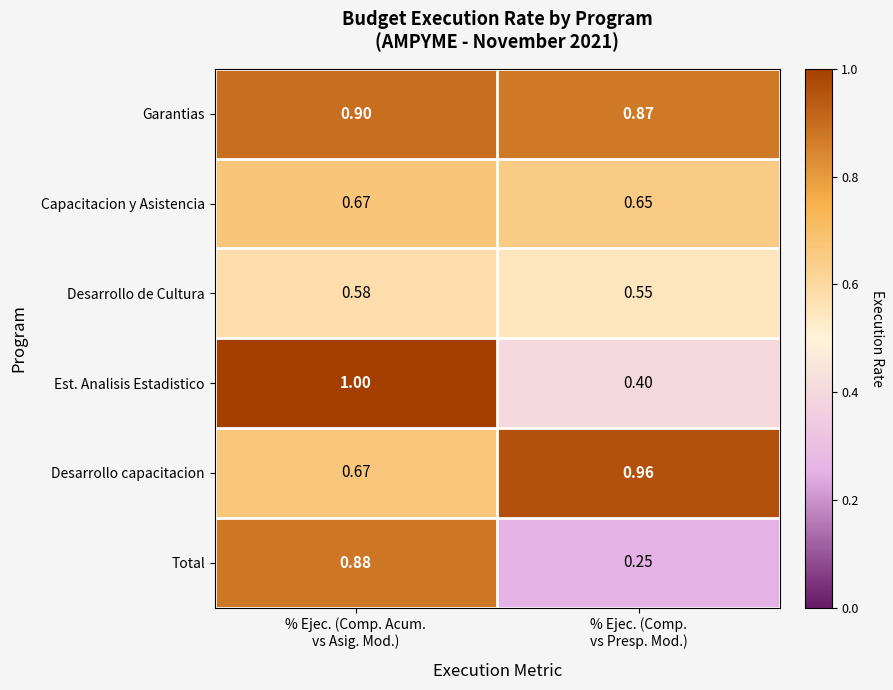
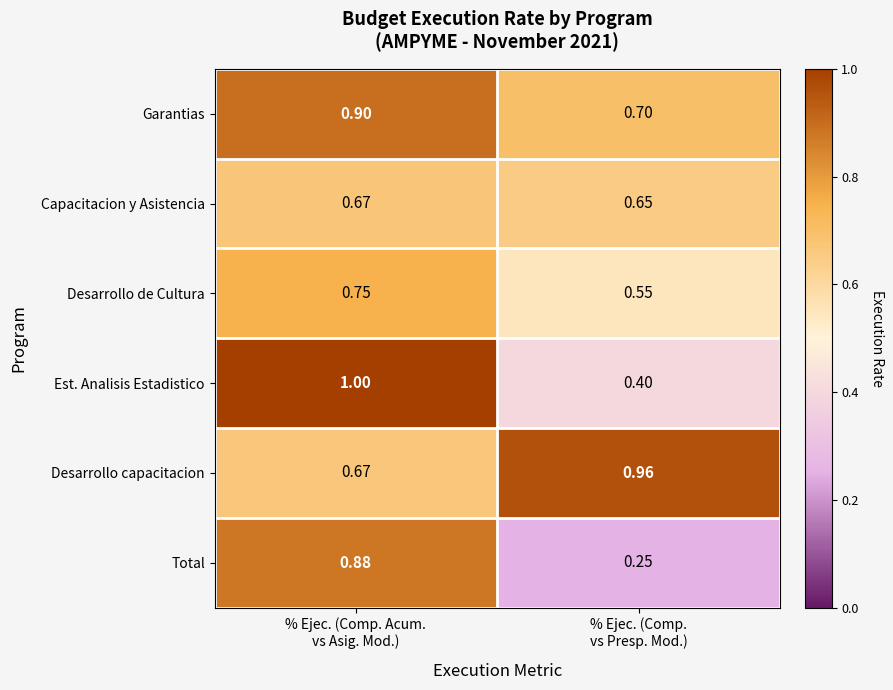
  {
    "Garantias": {
      "% Ejec. (Comp. Acum. vs Asig. Mod.)": 0.90,
-     "% Ejec. (Comp. vs Presp. Mod.)": 0.87
+     "% Ejec. (Comp. vs Presp. Mod.)": 0.70
    },
    "Capacitacion y Asistencia": {
      "% Ejec. (Comp. Acum. vs Asig. Mod.)": 0.67,
      "% Ejec. (Comp. vs Presp. Mod.)": 0.65
    },
    "Desarrollo de Cultura": {
-     "% Ejec. (Comp. Acum. vs Asig. Mod.)": 0.58,
+     "% Ejec. (Comp. Acum. vs Asig. Mod.)": 0.75,
      "% Ejec. (Comp. vs Presp. Mod.)": 0.55
    },
    "Est. Analisis Estadistico": {
      "% Ejec. (Comp. Acum. vs Asig. Mod.)": 1.00,
      "% Ejec. (Comp. vs Presp. Mod.)": 0.40
    },
    "Desarrollo capacitacion": {
      "% Ejec. (Comp. Acum. vs Asig. Mod.)": 0.67,
      "% Ejec. (Comp. vs Presp. Mod.)": 0.96
    },
    "Total": {
      "% Ejec. (Comp. Acum. vs Asig. Mod.)": 0.88,
      "% Ejec. (Comp. vs Presp. Mod.)": 0.25
    }
  }
